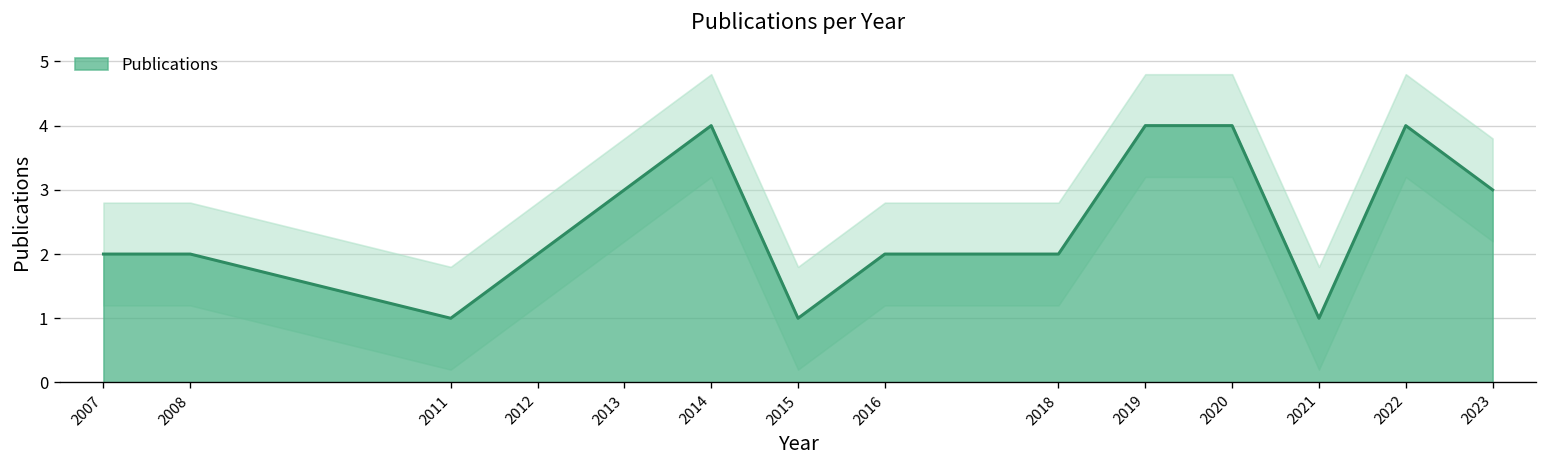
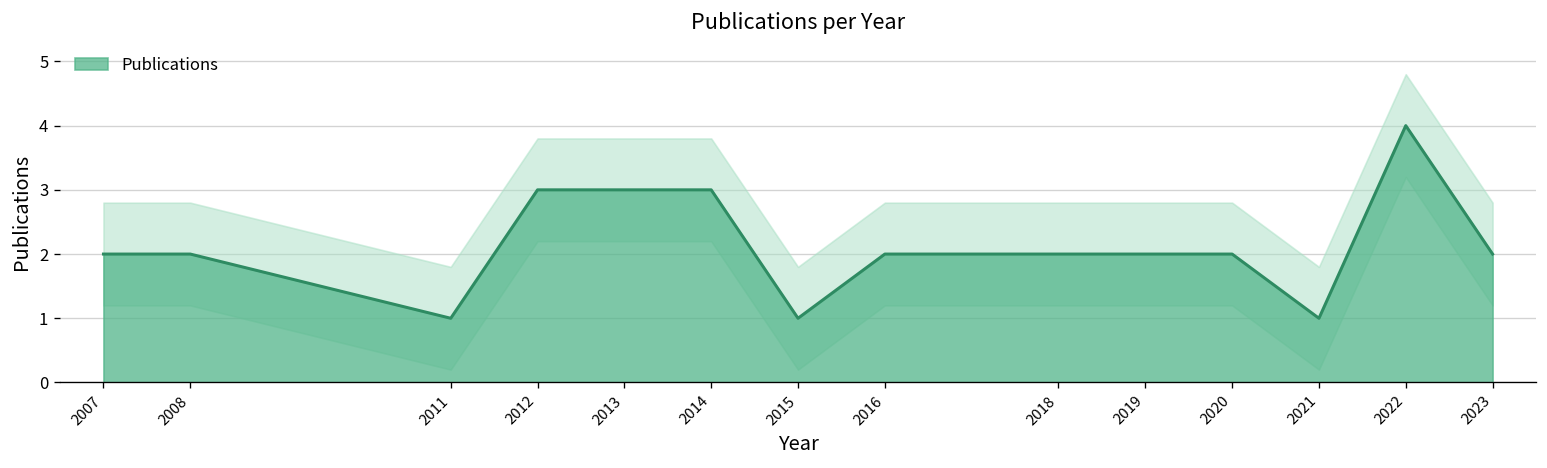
  {
    "Publications": {
      "2007": 2,
      "2008": 2,
      "2011": 1,
-     "2012": 2,
+     "2012": 3,
      "2013": 3,
-     "2014": 4,
+     "2014": 3,
      "2015": 1,
      "2016": 2,
      "2018": 2,
-     "2019": 4,
-     "2020": 4,
+     "2019": 2,
+     "2020": 2,
      "2021": 1,
      "2022": 4,
-     "2023": 3
+     "2023": 2
    }
  }
